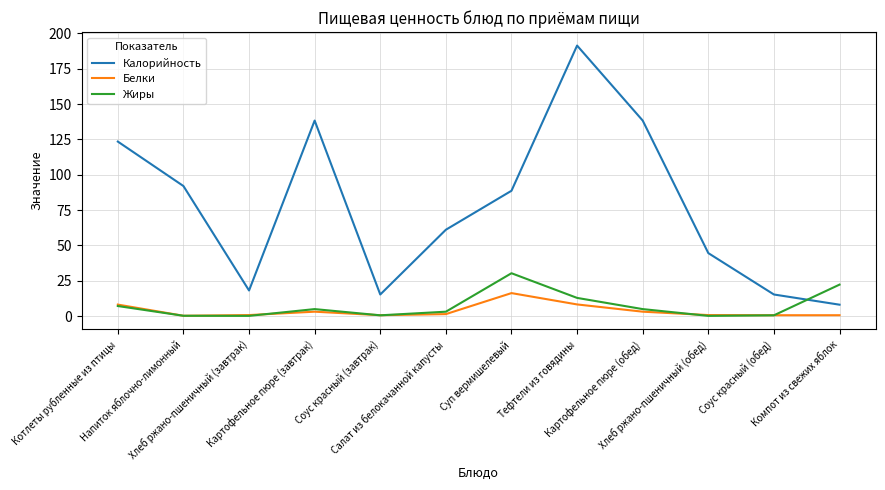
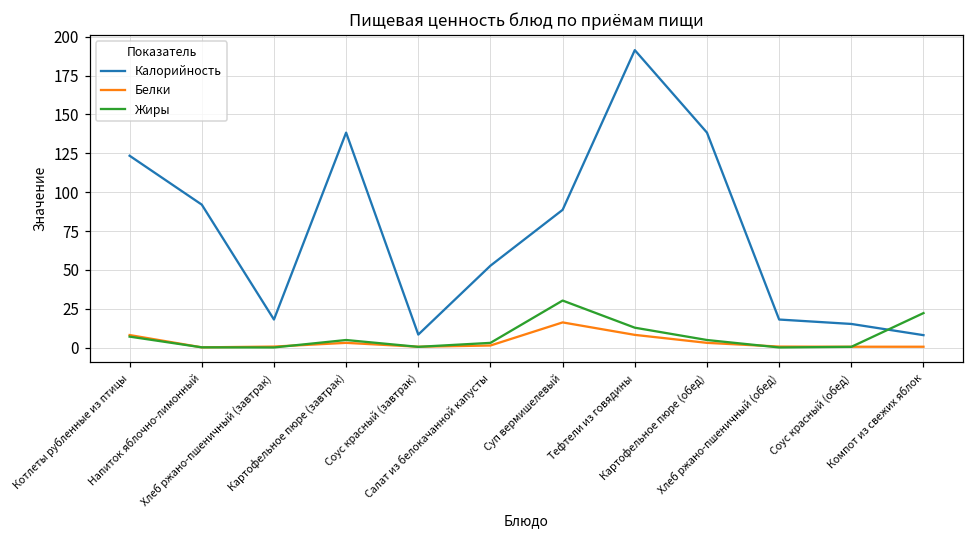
  {
    "Калорийность": {
      "Котлеты рубленные из птицы": 123,
      "Напиток яблочно-лимонный": 92,
      "Хлеб ржано-пшеничный (завтрак)": 18,
      "Картофельное пюре (завтрак)": 138,
-     "Соус красный (завтрак)": 15,
-     "Салат из белокачанной капусты": 61,
+     "Соус красный (завтрак)": 8,
+     "Салат из белокачанной капусты": 53,
      "Суп вермишелевый": 89,
      "Тефтели из говядины": 191,
      "Картофельное пюре (обед)": 138,
-     "Хлеб ржано-пшеничный (обед)": 45,
+     "Хлеб ржано-пшеничный (обед)": 18,
      "Соус красный (обед)": 15,
      "Компот из свежих яблок": 8
    },
    "Белки": {
      "Картофельное пюре (завтрак)": 3,
      "Суп вермишелевый": 16,
      "Тефтели из говядины": 8,
      "Картофельное пюре (обед)": 3,
      "Компот из свежих яблок": 1
    },
    "Жиры": {
      "Картофельное пюре (завтрак)": 5,
      "Суп вермишелевый": 30,
      "Тефтели из говядины": 13,
      "Картофельное пюре (обед)": 5,
      "Компот из свежих яблок": 22
    }
  }
